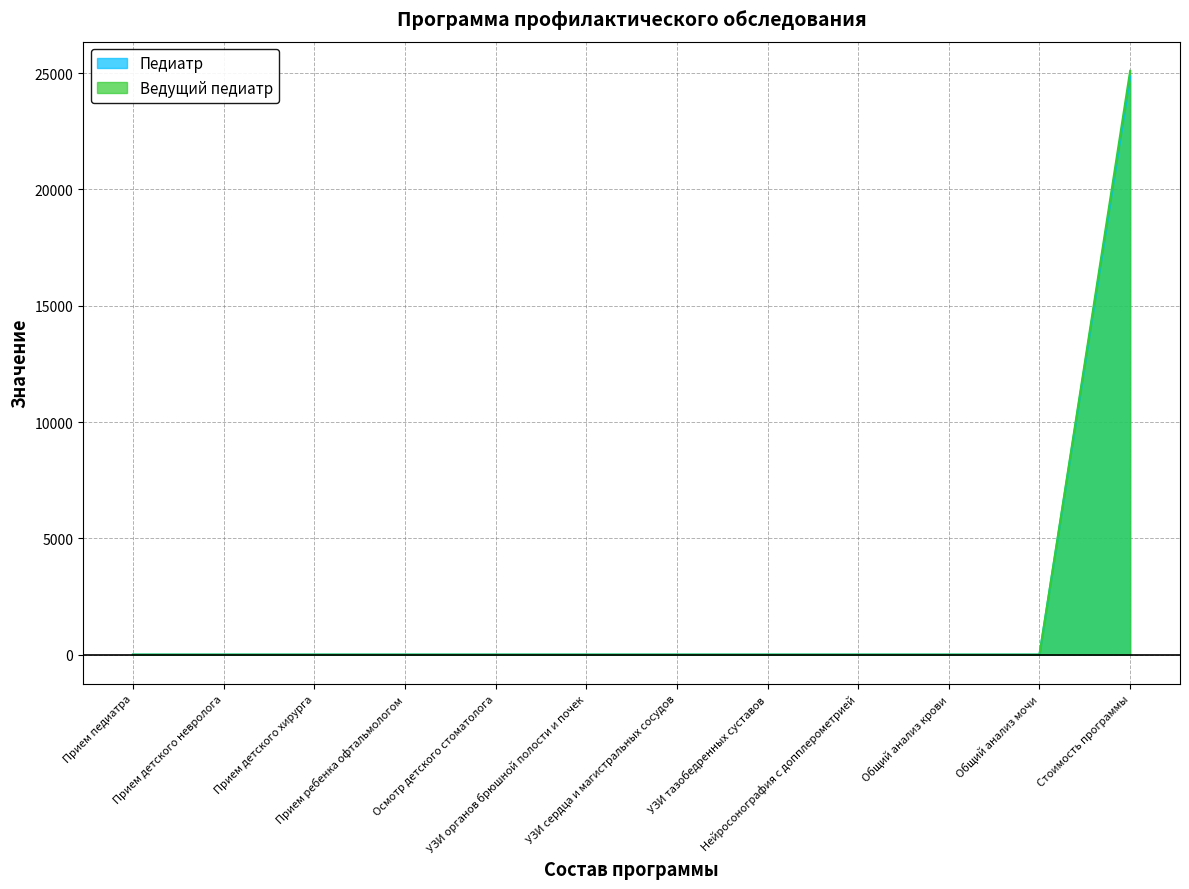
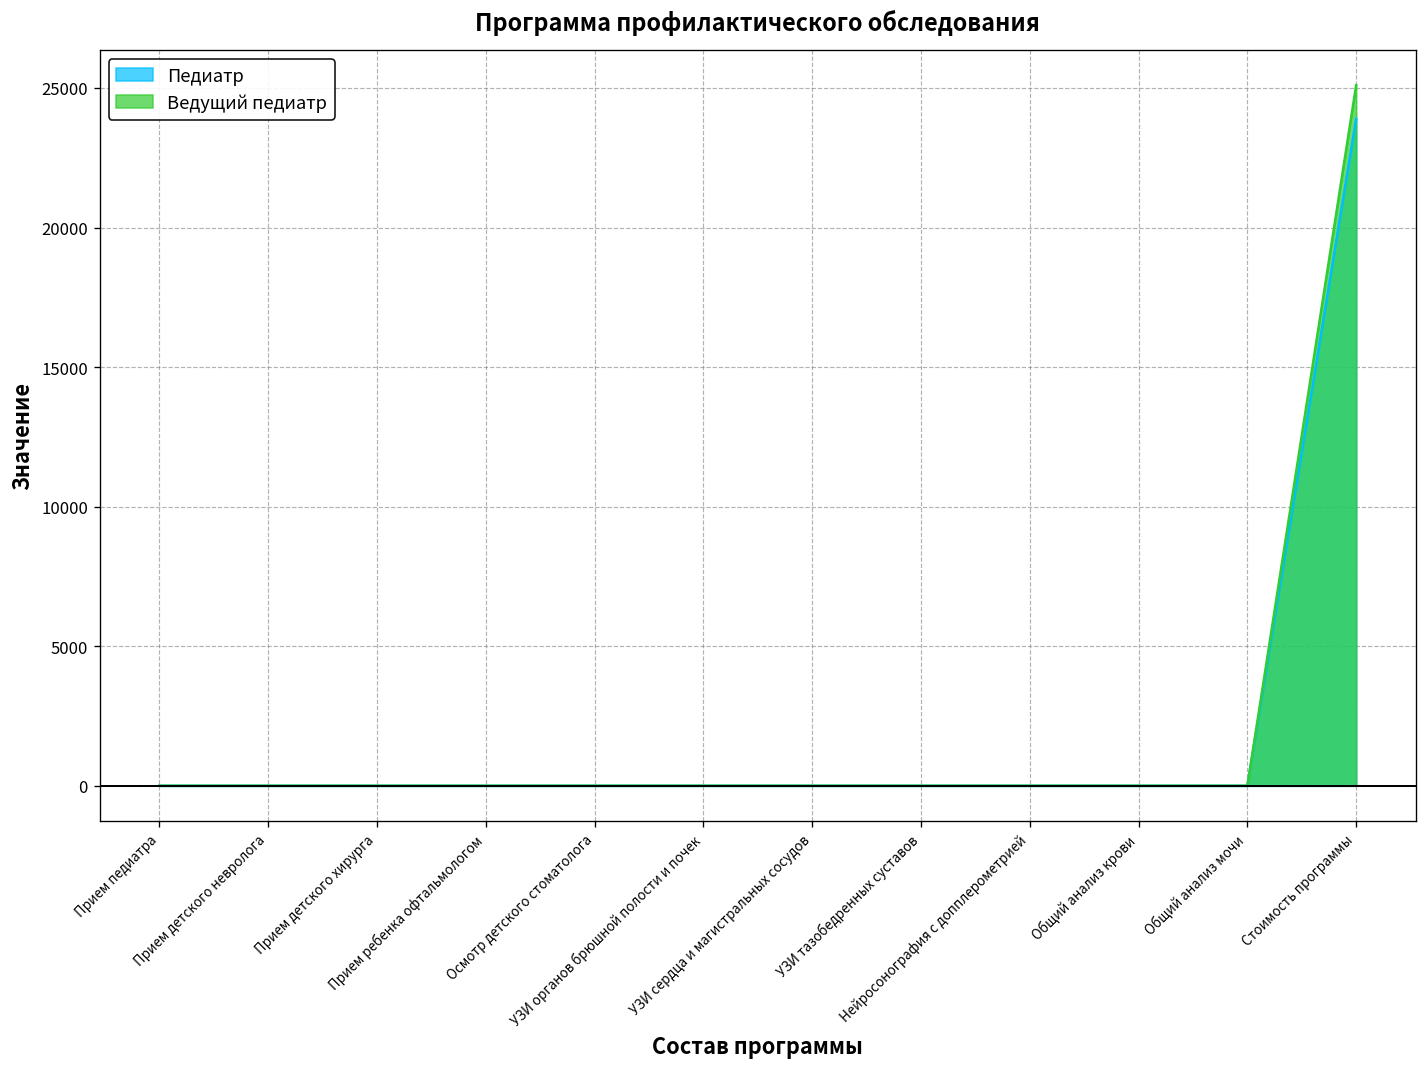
  {
    "Педиатр": {
-     "Стоимость программы": 24900
+     "Стоимость программы": 23900
    },
    "Ведущий педиатр": {
      "Стоимость программы": 25100
    }
  }
